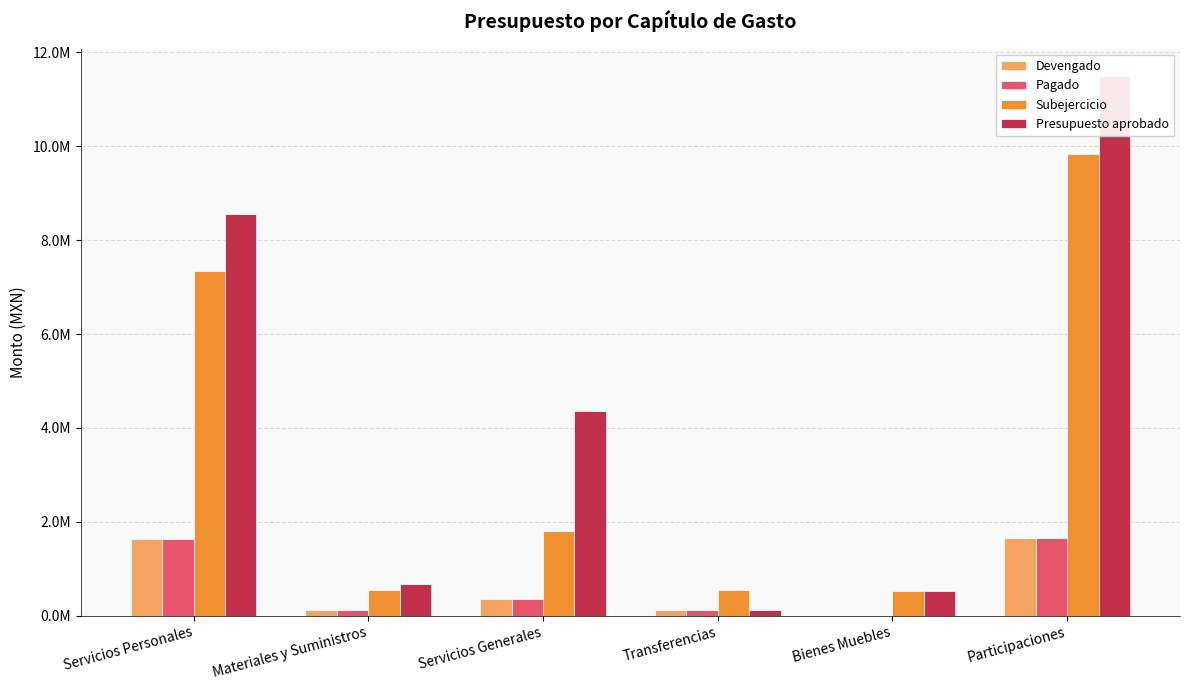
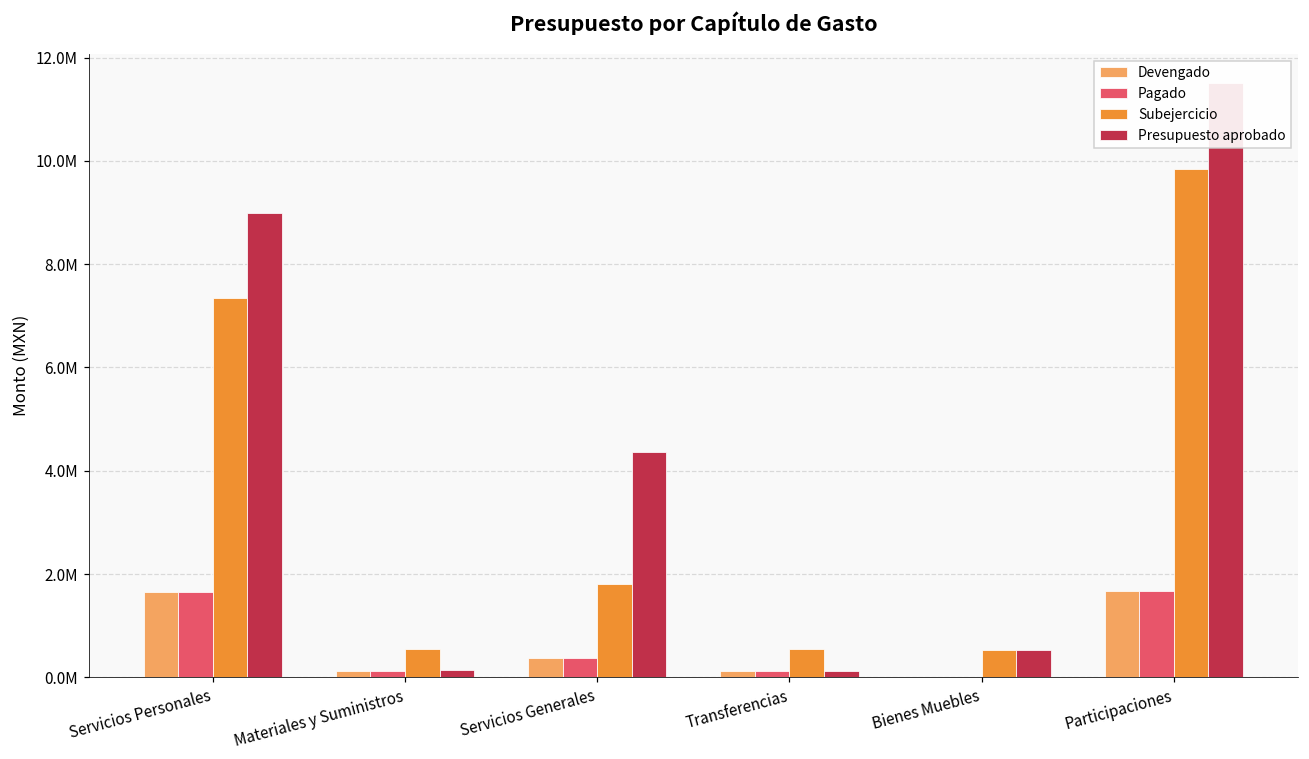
  {
    "Pagado": {
      "Servicios Personales": 1600000,
      "Materiales y Suministros": 100000,
      "Servicios Generales": 400000,
      "Transferencias": 100000,
      "Participaciones": 1700000
    },
    "Presupuesto aprobado": {
-     "Servicios Personales": 8600000,
-     "Materiales y Suministros": 700000,
+     "Servicios Personales": 9000000,
+     "Materiales y Suministros": 100000,
      "Servicios Generales": 4400000,
      "Transferencias": 100000,
      "Bienes Muebles": 500000
    }
  }
